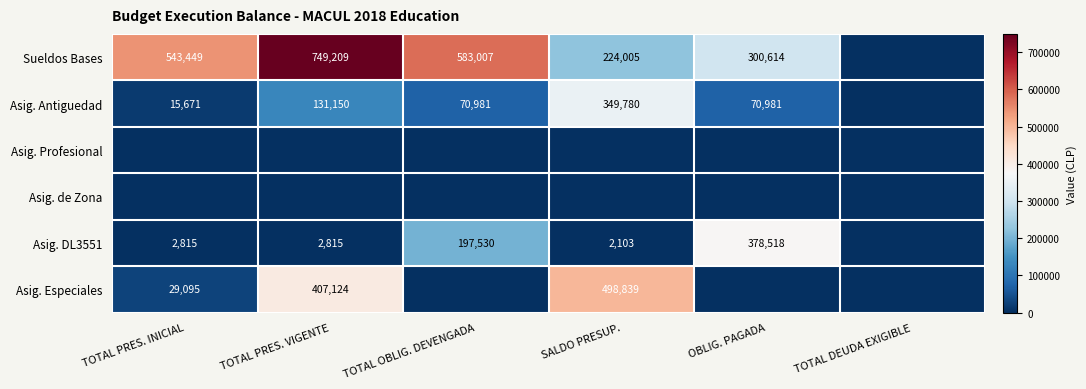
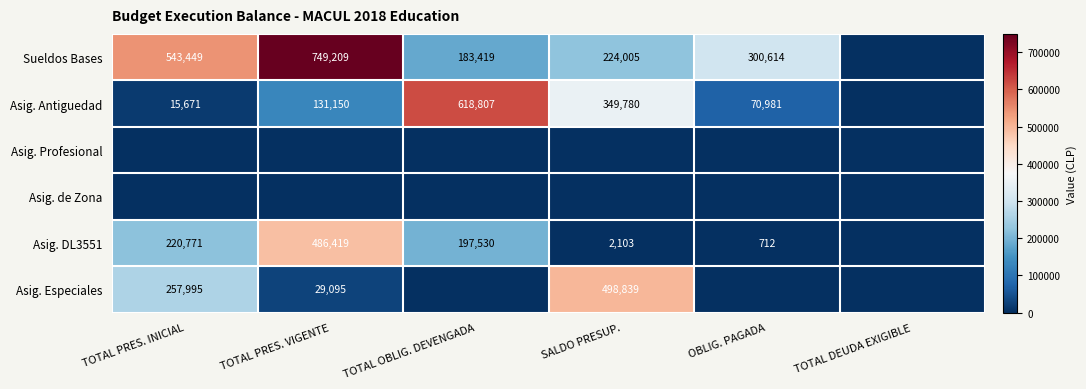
  {
    "Sueldos Bases": {
      "TOTAL PRES. INICIAL": "543,449",
      "TOTAL PRES. VIGENTE": "749,209",
-     "TOTAL OBLIG. DEVENGADA": "583,007",
+     "TOTAL OBLIG. DEVENGADA": "183,419",
      "SALDO PRESUP.": "224,005",
      "OBLIG. PAGADA": "300,614"
    },
    "Asig. Antiguedad": {
      "TOTAL PRES. INICIAL": "15,671",
      "TOTAL PRES. VIGENTE": "131,150",
-     "TOTAL OBLIG. DEVENGADA": "70,981",
+     "TOTAL OBLIG. DEVENGADA": "618,807",
      "SALDO PRESUP.": "349,780",
      "OBLIG. PAGADA": "70,981"
    },
    "Asig. DL3551": {
-     "TOTAL PRES. INICIAL": "2,815",
-     "TOTAL PRES. VIGENTE": "2,815",
+     "TOTAL PRES. INICIAL": "220,771",
+     "TOTAL PRES. VIGENTE": "486,419",
      "TOTAL OBLIG. DEVENGADA": "197,530",
      "SALDO PRESUP.": "2,103",
-     "OBLIG. PAGADA": "378,518"
+     "OBLIG. PAGADA": "712"
    },
    "Asig. Especiales": {
-     "TOTAL PRES. INICIAL": "29,095",
-     "TOTAL PRES. VIGENTE": "407,124",
+     "TOTAL PRES. INICIAL": "257,995",
+     "TOTAL PRES. VIGENTE": "29,095",
      "SALDO PRESUP.": "498,839"
    }
  }
